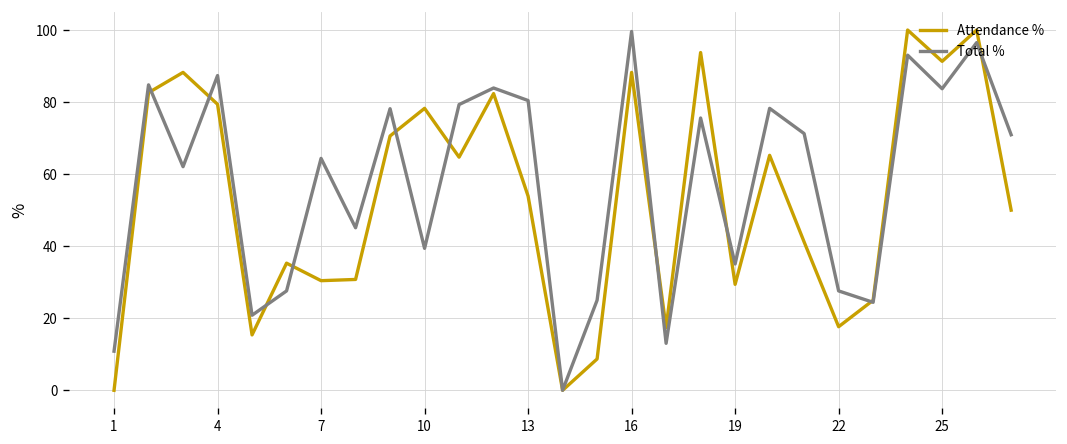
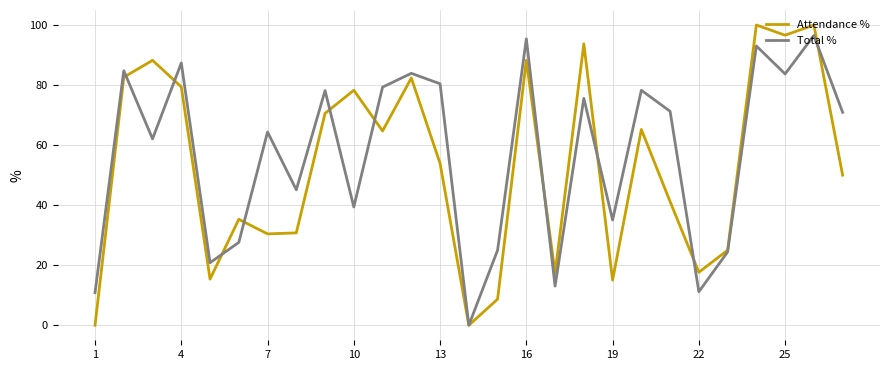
  {
    "Attendance %": {
      "1": 0,
      "4": 79,
      "7": 30,
      "10": 78,
      "13": 54,
      "16": 88,
-     "19": 29,
+     "19": 15,
      "22": 18,
-     "25": 91
+     "25": 97
    },
    "Total %": {
      "1": 11,
      "4": 87,
      "7": 64,
      "10": 39,
      "13": 80,
-     "16": 100,
+     "16": 95,
      "19": 35,
-     "22": 28,
+     "22": 11,
      "25": 84
    }
  }
